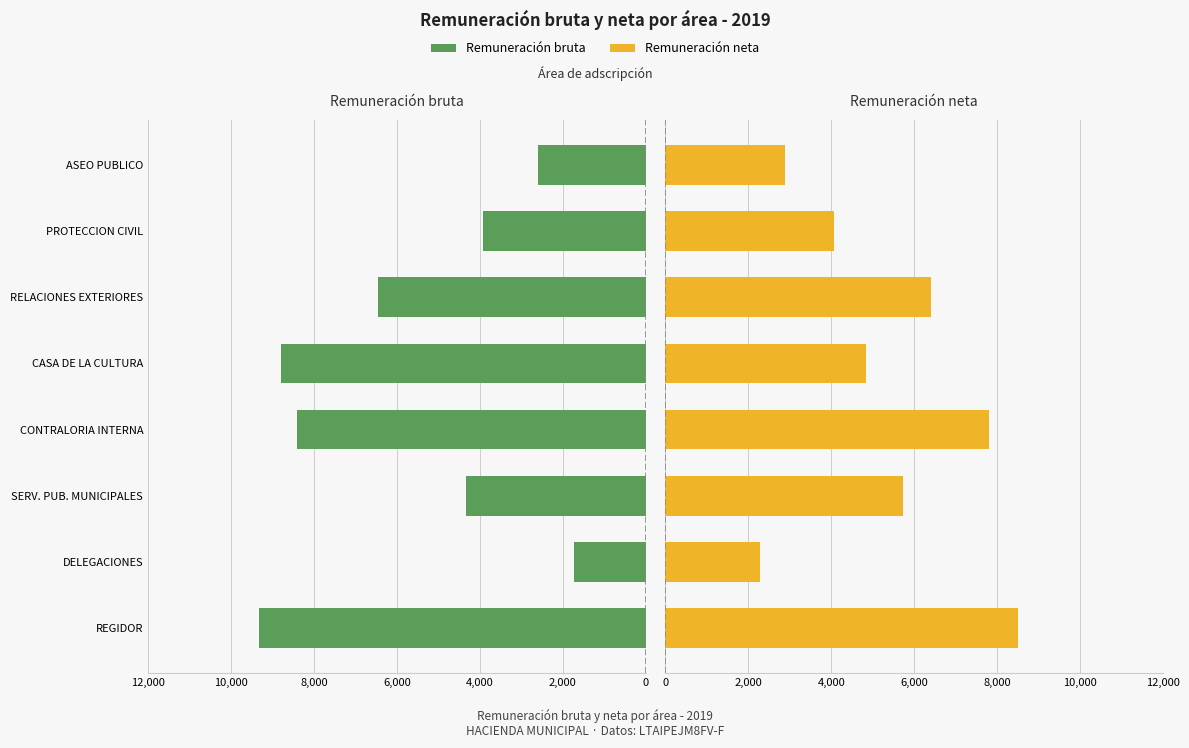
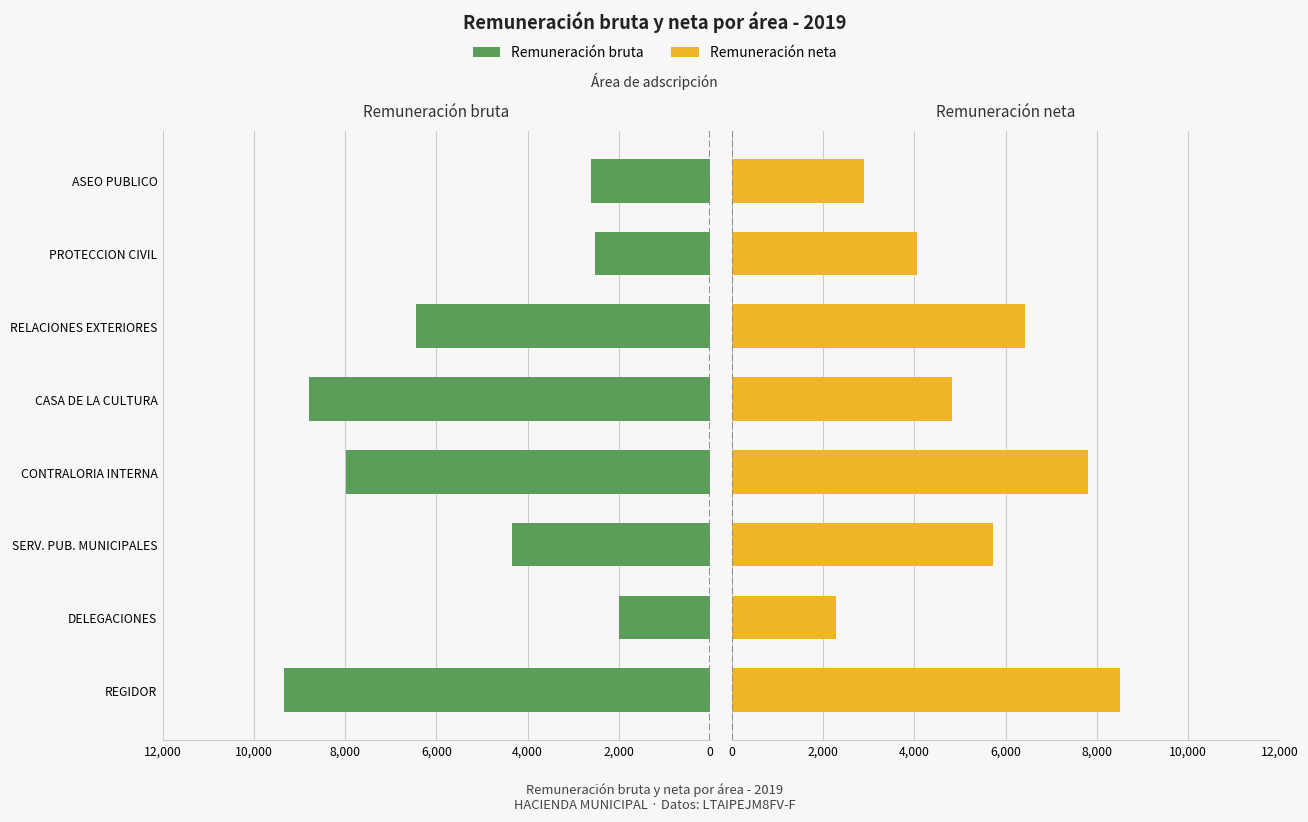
  {
    "Remuneración bruta": {
      "ASEO PUBLICO": "2,600",
-     "PROTECCION CIVIL": "3,900",
+     "PROTECCION CIVIL": "2,500",
      "RELACIONES EXTERIORES": "6,400",
      "CASA DE LA CULTURA": "8,800",
-     "CONTRALORIA INTERNA": "8,400",
+     "CONTRALORIA INTERNA": "8,000",
      "SERV. PUB. MUNICIPALES": "4,300",
-     "DELEGACIONES": "1,700",
+     "DELEGACIONES": "2,000",
      "REGIDOR": "9,300"
    }
  }
